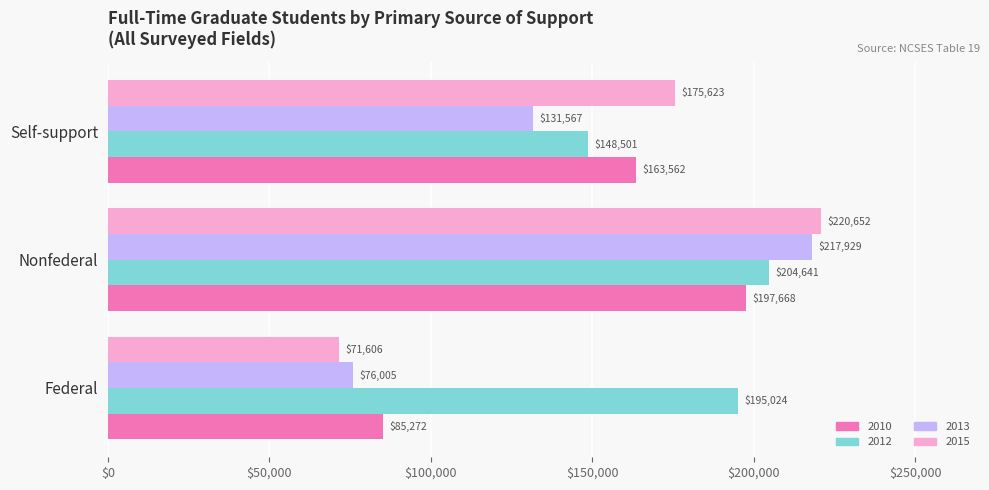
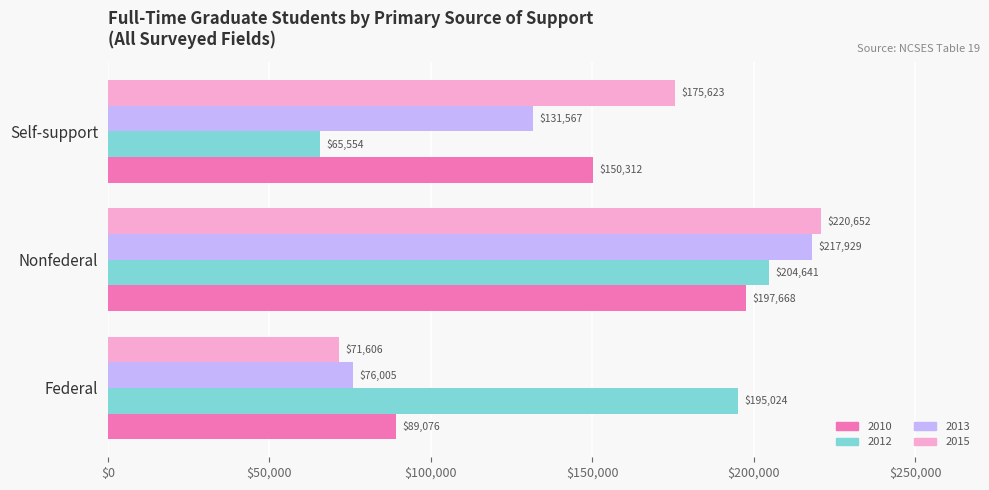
  {
    "2010": {
-     "Self-support": "$163,562",
+     "Self-support": "$150,312",
      "Nonfederal": "$197,668",
-     "Federal": "$85,272"
+     "Federal": "$89,076"
    },
    "2012": {
-     "Self-support": "$148,501",
+     "Self-support": "$65,554",
      "Nonfederal": "$204,641",
      "Federal": "$195,024"
    },
    "2013": {
      "Self-support": "$131,567",
      "Nonfederal": "$217,929",
      "Federal": "$76,005"
    },
    "2015": {
      "Self-support": "$175,623",
      "Nonfederal": "$220,652",
      "Federal": "$71,606"
    }
  }
